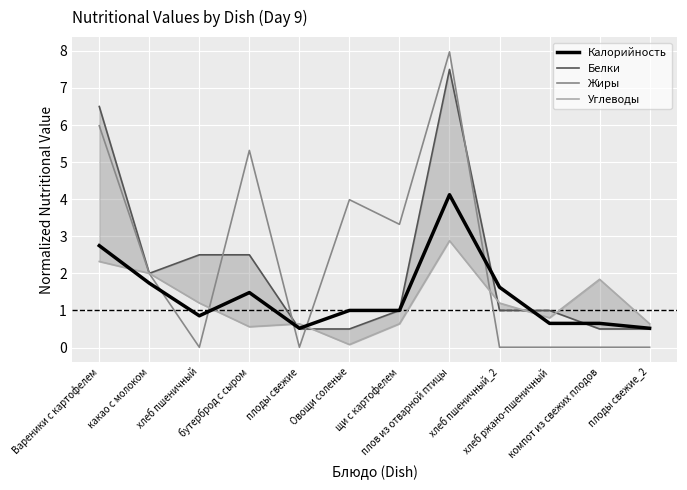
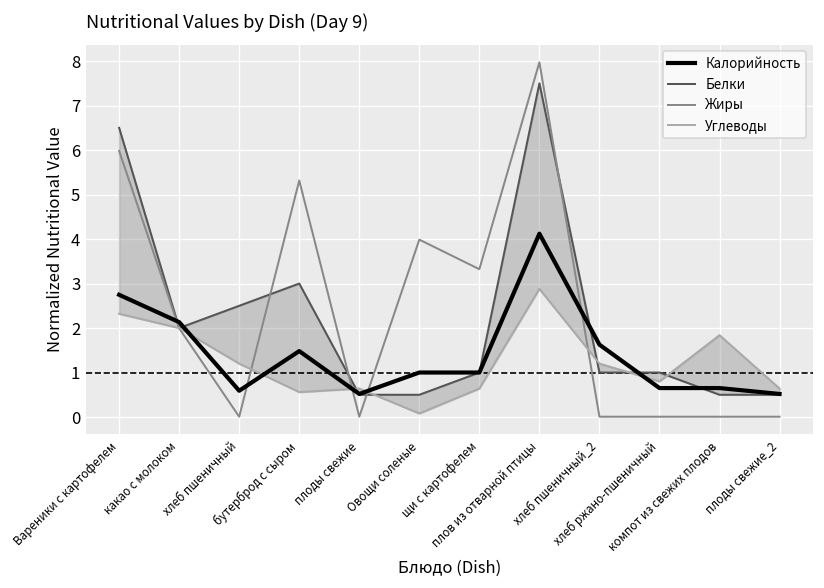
  {
    "Калорийность": {
      "Вареники с картофелем": 2.7,
-     "какао с молоком": 1.7,
-     "хлеб пшеничный": 0.9,
+     "какао с молоком": 2.1,
+     "хлеб пшеничный": 0.6,
      "бутерброд с сыром": 1.5,
      "Овощи соленые": 1.0,
      "плов из отварной птицы": 4.1,
      "хлеб пшеничный_2": 1.6,
      "хлеб ржано-пшеничный": 0.7,
      "компот из свежих плодов": 0.7
    },
    "Белки": {
-     "бутерброд с сыром": 2.5,
+     "бутерброд с сыром": 3.0,
      "хлеб пшеничный_2": 1.0,
      "компот из свежих плодов": 0.5
    }
  }
